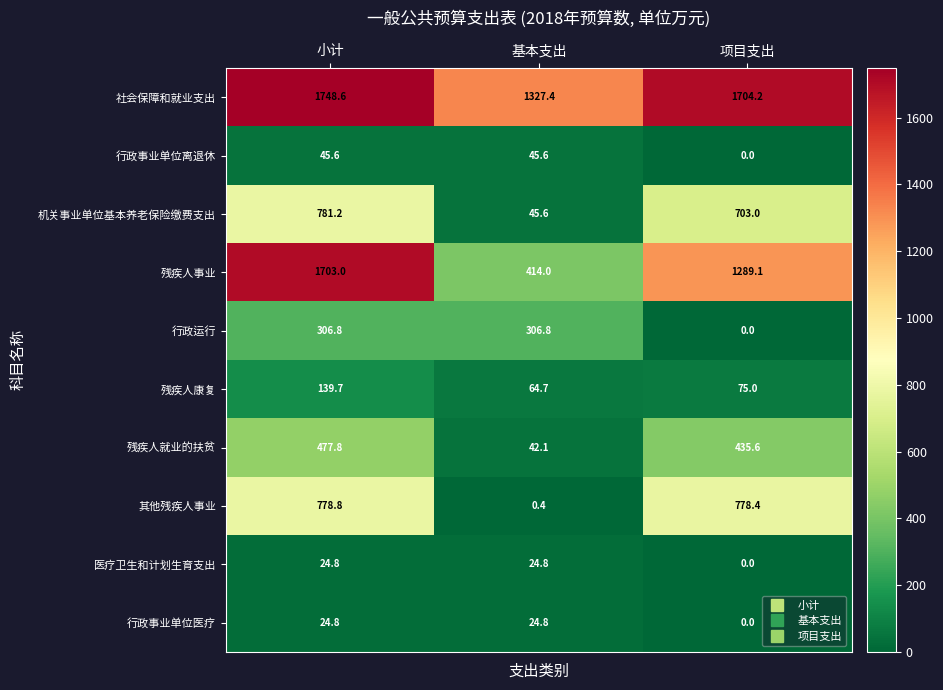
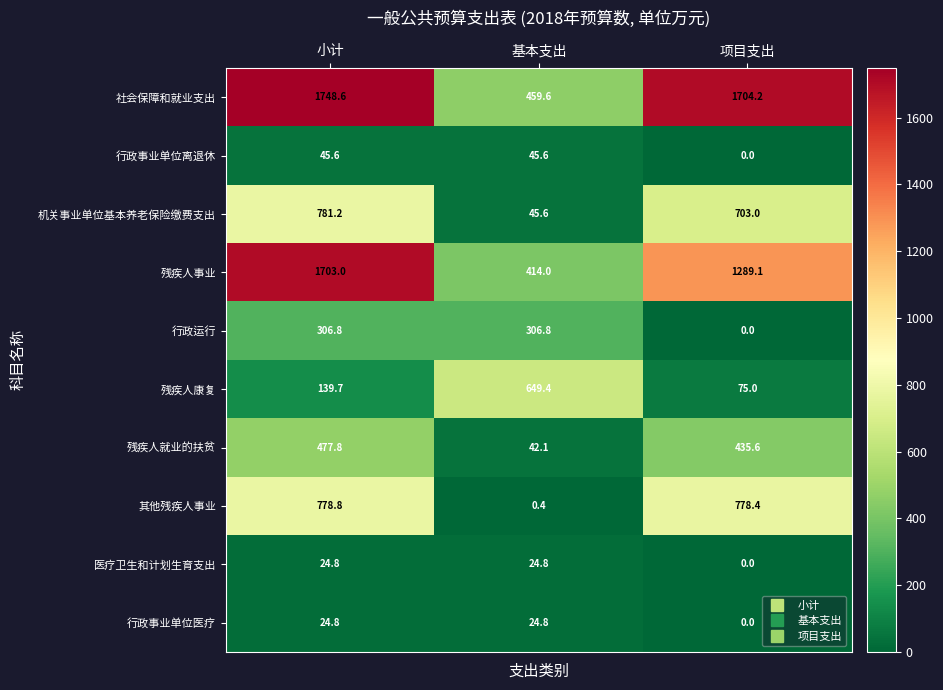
  {
    "社会保障和就业支出": {
      "小计": 1748.6,
-     "基本支出": 1327.4,
+     "基本支出": 459.6,
      "项目支出": 1704.2
    },
    "行政事业单位离退休": {
      "小计": 45.6,
      "基本支出": 45.6,
      "项目支出": 0.0
    },
    "机关事业单位基本养老保险缴费支出": {
      "小计": 781.2,
      "基本支出": 45.6,
      "项目支出": 703.0
    },
    "残疾人事业": {
      "小计": 1703.0,
      "基本支出": 414.0,
      "项目支出": 1289.1
    },
    "行政运行": {
      "小计": 306.8,
      "基本支出": 306.8,
      "项目支出": 0.0
    },
    "残疾人康复": {
      "小计": 139.7,
-     "基本支出": 64.7,
+     "基本支出": 649.4,
      "项目支出": 75.0
    },
    "残疾人就业的扶贫": {
      "小计": 477.8,
      "基本支出": 42.1,
      "项目支出": 435.6
    },
    "其他残疾人事业": {
      "小计": 778.8,
      "基本支出": 0.4,
      "项目支出": 778.4
    },
    "医疗卫生和计划生育支出": {
      "小计": 24.8,
      "基本支出": 24.8,
      "项目支出": 0.0
    },
    "行政事业单位医疗": {
      "小计": 24.8,
      "基本支出": 24.8,
      "项目支出": 0.0
    }
  }
